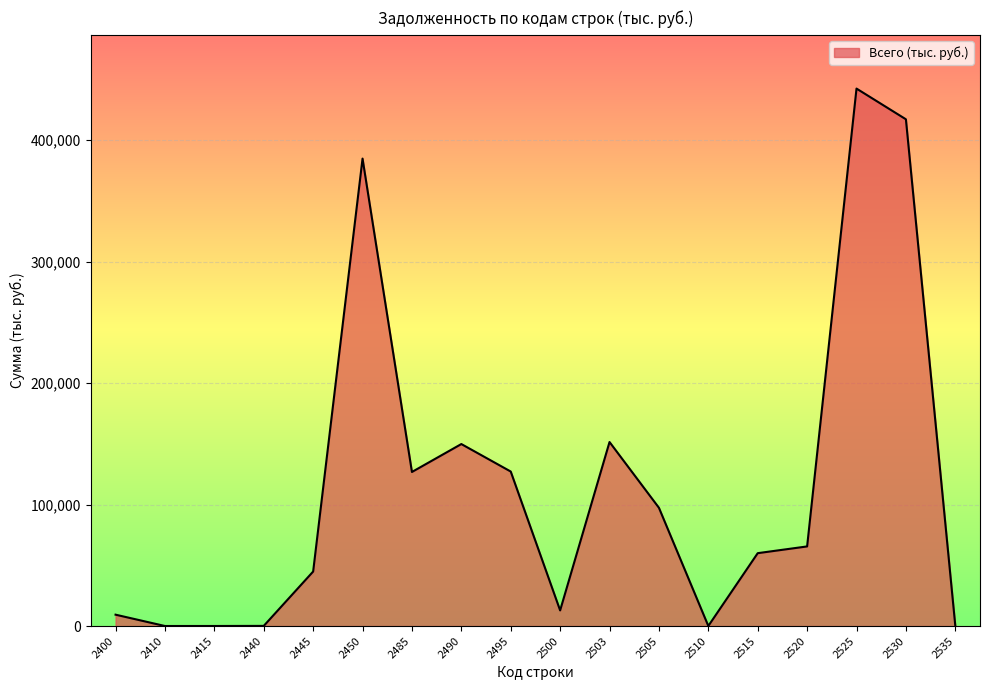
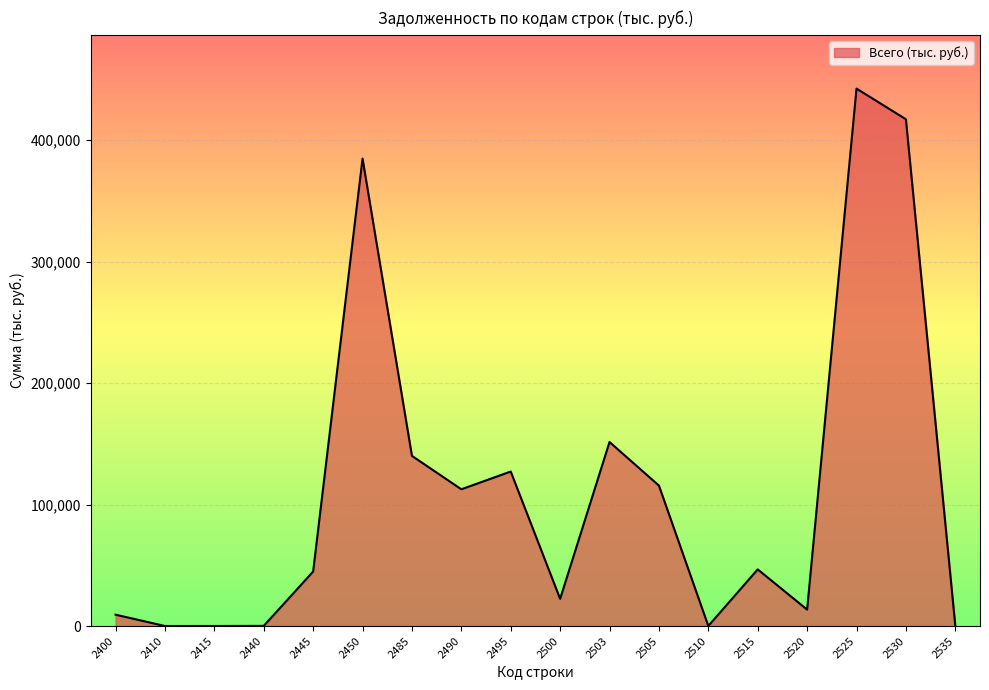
  {
    "2400": "9,000",
    "2410": "0",
    "2415": "0",
    "2440": "0",
    "2445": "45,000",
    "2450": "385,000",
-   "2485": "127,000",
-   "2490": "150,000",
+   "2485": "140,000",
+   "2490": "113,000",
    "2495": "127,000",
-   "2500": "13,000",
+   "2500": "22,000",
    "2503": "151,000",
-   "2505": "97,000",
+   "2505": "116,000",
    "2510": "0",
-   "2515": "60,000",
-   "2520": "66,000",
+   "2515": "47,000",
+   "2520": "14,000",
    "2525": "442,000",
    "2530": "417,000",
    "2535": "0"
  }
